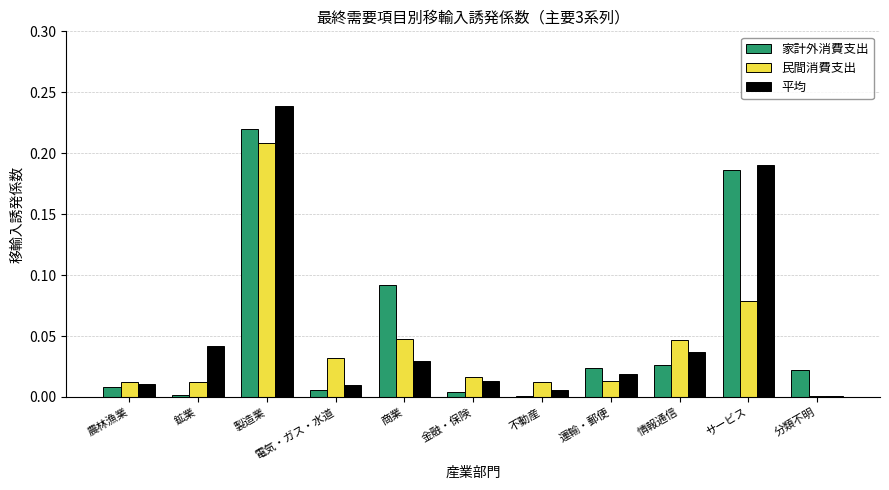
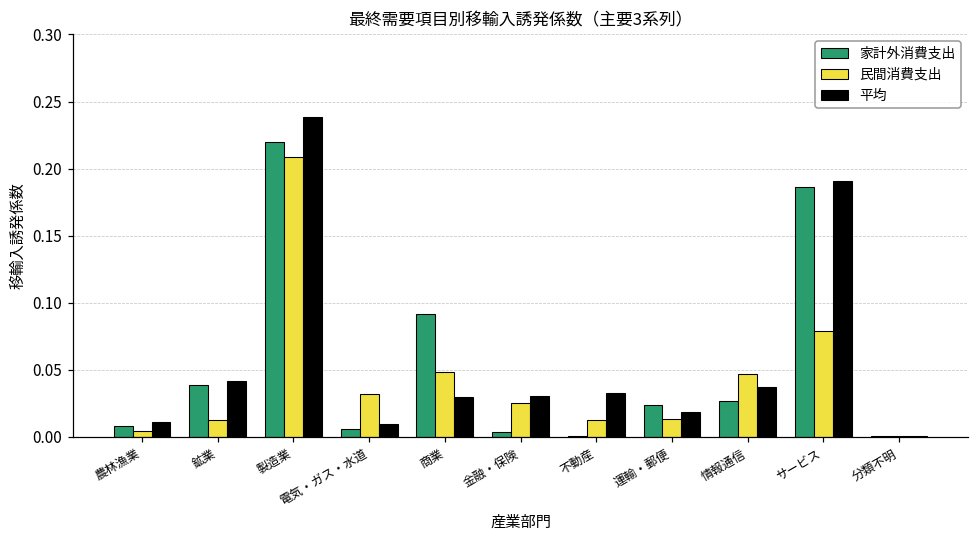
  {
    "家計外消費支出": {
      "農林漁業": 0.008,
-     "鉱業": 0.002,
+     "鉱業": 0.039,
      "製造業": 0.220,
      "電気・ガス・水道": 0.006,
      "商業": 0.092,
      "金融・保険": 0.004,
      "運輸・郵便": 0.024,
      "情報通信": 0.026,
      "サービス": 0.186,
-     "分類不明": 0.022
+     "分類不明": 0.000
    },
    "民間消費支出": {
-     "農林漁業": 0.012,
+     "農林漁業": 0.004,
      "鉱業": 0.012,
      "製造業": 0.209,
      "電気・ガス・水道": 0.032,
      "商業": 0.048,
-     "金融・保険": 0.017,
+     "金融・保険": 0.025,
      "不動産": 0.013,
      "運輸・郵便": 0.013,
      "情報通信": 0.047,
      "サービス": 0.079
    },
    "平均": {
      "農林漁業": 0.011,
      "鉱業": 0.042,
      "製造業": 0.239,
      "電気・ガス・水道": 0.010,
      "商業": 0.029,
-     "金融・保険": 0.013,
-     "不動産": 0.006,
+     "金融・保険": 0.030,
+     "不動産": 0.033,
      "運輸・郵便": 0.018,
      "情報通信": 0.037,
      "サービス": 0.191
    }
  }
